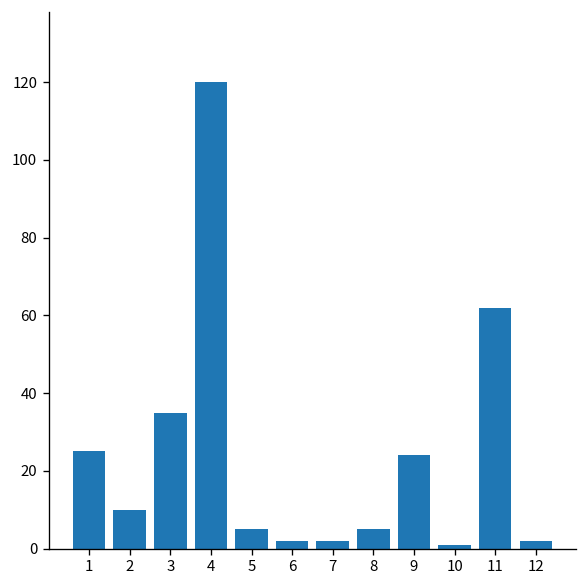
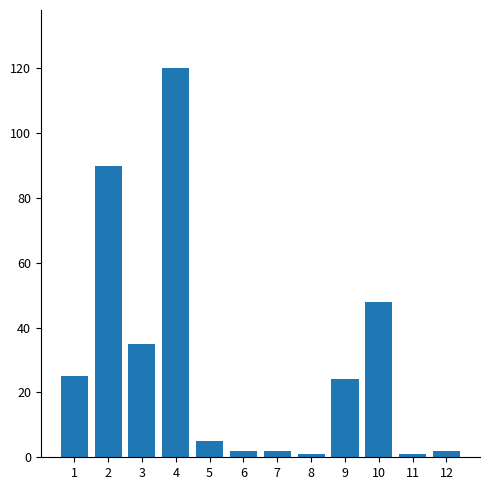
  {
    "1": 25,
-   "2": 10,
+   "2": 90,
    "3": 35,
    "4": 120,
    "5": 5,
    "6": 2,
    "7": 2,
-   "8": 5,
+   "8": 1,
    "9": 24,
-   "10": 1,
-   "11": 62,
+   "10": 48,
+   "11": 1,
    "12": 2
  }
